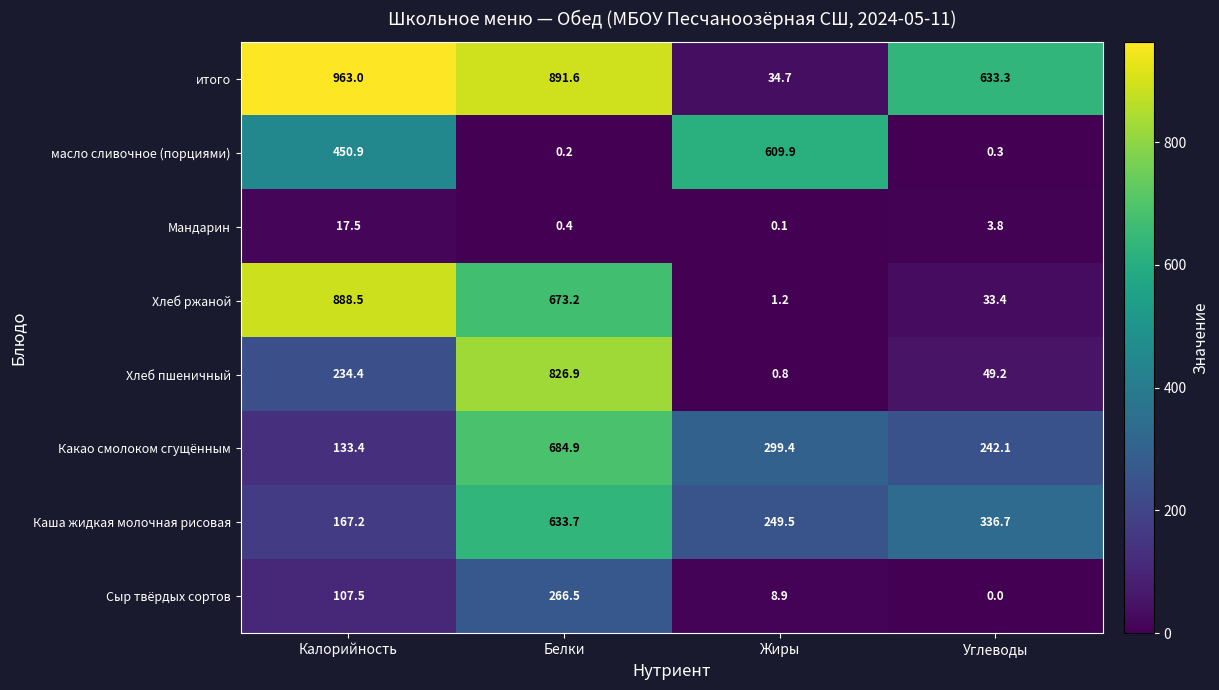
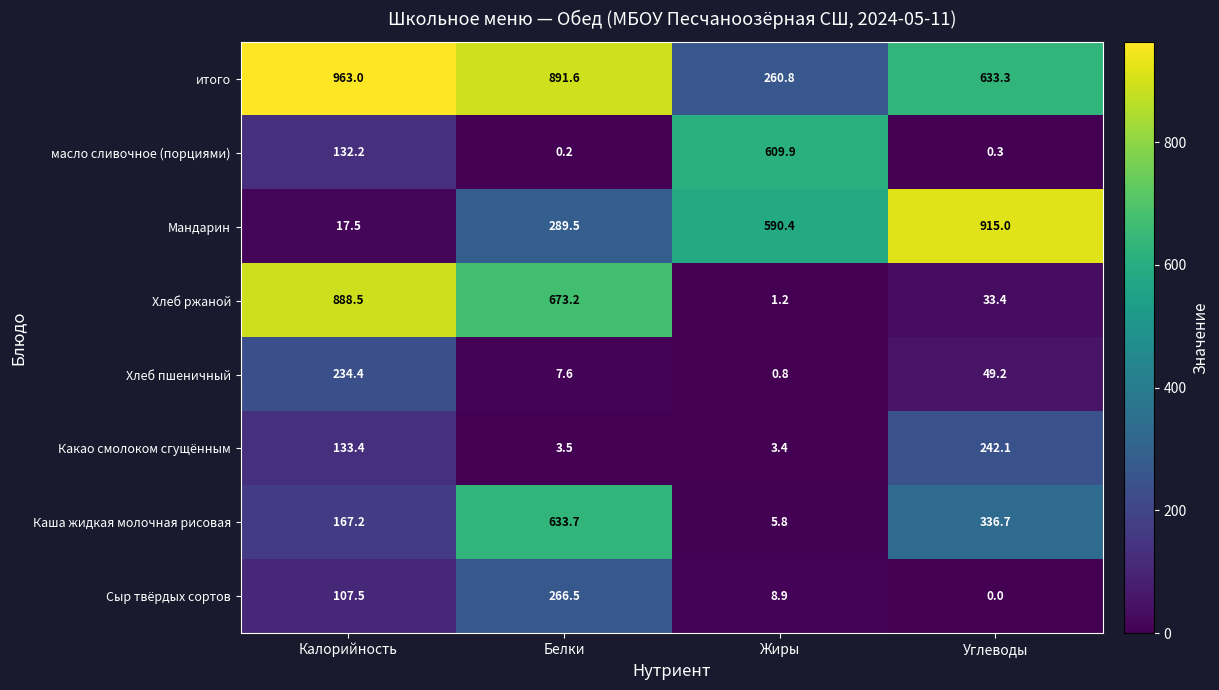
  {
    "итого": {
      "Калорийность": 963.0,
      "Белки": 891.6,
-     "Жиры": 34.7,
+     "Жиры": 260.8,
      "Углеводы": 633.3
    },
    "масло сливочное (порциями)": {
-     "Калорийность": 450.9,
+     "Калорийность": 132.2,
      "Белки": 0.2,
      "Жиры": 609.9,
      "Углеводы": 0.3
    },
    "Мандарин": {
      "Калорийность": 17.5,
-     "Белки": 0.4,
-     "Жиры": 0.1,
-     "Углеводы": 3.8
+     "Белки": 289.5,
+     "Жиры": 590.4,
+     "Углеводы": 915.0
    },
    "Хлеб ржаной": {
      "Калорийность": 888.5,
      "Белки": 673.2,
      "Жиры": 1.2,
      "Углеводы": 33.4
    },
    "Хлеб пшеничный": {
      "Калорийность": 234.4,
-     "Белки": 826.9,
+     "Белки": 7.6,
      "Жиры": 0.8,
      "Углеводы": 49.2
    },
    "Какао смолоком сгущённым": {
      "Калорийность": 133.4,
-     "Белки": 684.9,
-     "Жиры": 299.4,
+     "Белки": 3.5,
+     "Жиры": 3.4,
      "Углеводы": 242.1
    },
    "Каша жидкая молочная рисовая": {
      "Калорийность": 167.2,
      "Белки": 633.7,
-     "Жиры": 249.5,
+     "Жиры": 5.8,
      "Углеводы": 336.7
    },
    "Сыр твёрдых сортов": {
      "Калорийность": 107.5,
      "Белки": 266.5,
      "Жиры": 8.9,
      "Углеводы": 0.0
    }
  }
